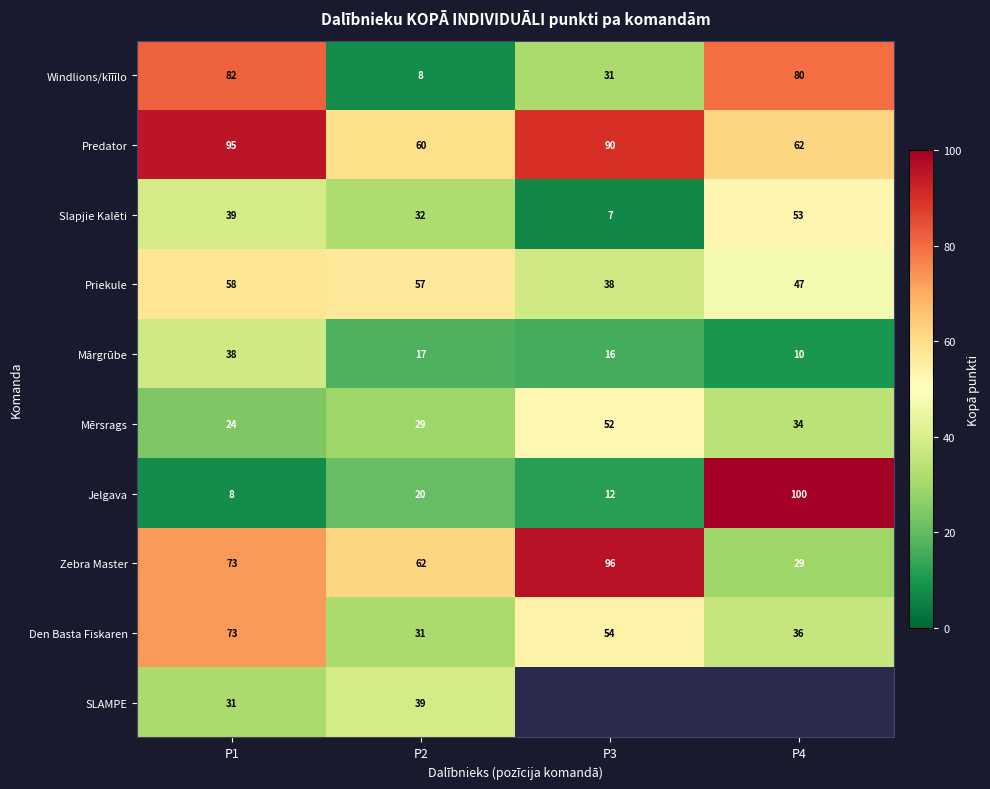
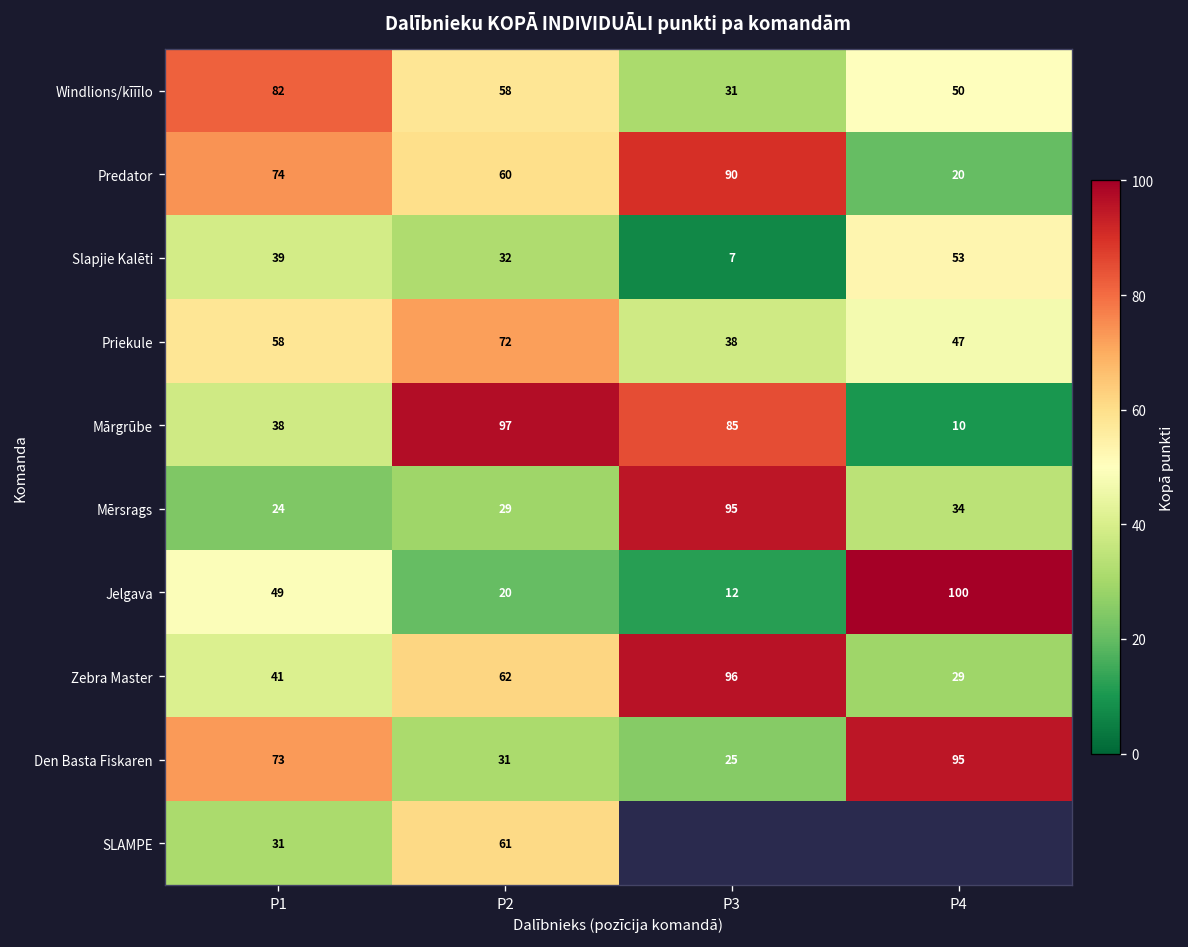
  {
    "Windlions/kīīīlo": {
      "P1": 82,
-     "P2": 8,
+     "P2": 58,
      "P3": 31,
-     "P4": 80
+     "P4": 50
    },
    "Predator": {
-     "P1": 95,
+     "P1": 74,
      "P2": 60,
      "P3": 90,
-     "P4": 62
+     "P4": 20
    },
    "Slapjie Kalēti": {
      "P1": 39,
      "P2": 32,
      "P3": 7,
      "P4": 53
    },
    "Priekule": {
      "P1": 58,
-     "P2": 57,
+     "P2": 72,
      "P3": 38,
      "P4": 47
    },
    "Mārgrūbe": {
      "P1": 38,
-     "P2": 17,
-     "P3": 16,
+     "P2": 97,
+     "P3": 85,
      "P4": 10
    },
    "Mērsrags": {
      "P1": 24,
      "P2": 29,
-     "P3": 52,
+     "P3": 95,
      "P4": 34
    },
    "Jelgava": {
-     "P1": 8,
+     "P1": 49,
      "P2": 20,
      "P3": 12,
      "P4": 100
    },
    "Zebra Master": {
-     "P1": 73,
+     "P1": 41,
      "P2": 62,
      "P3": 96,
      "P4": 29
    },
    "Den Basta Fiskaren": {
      "P1": 73,
      "P2": 31,
-     "P3": 54,
-     "P4": 36
+     "P3": 25,
+     "P4": 95
    },
    "SLAMPE": {
      "P1": 31,
-     "P2": 39
+     "P2": 61
    }
  }
